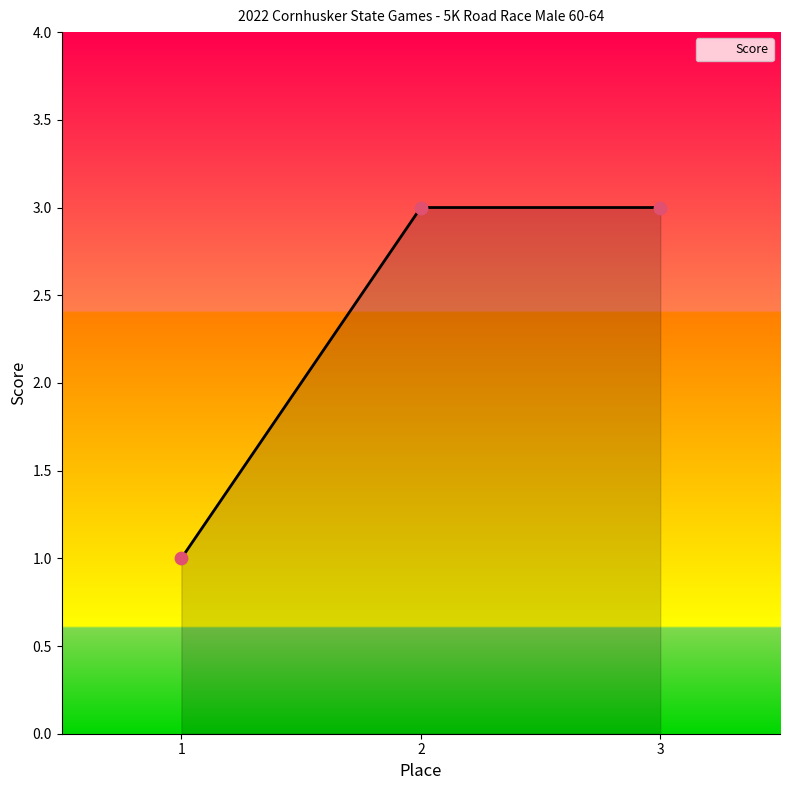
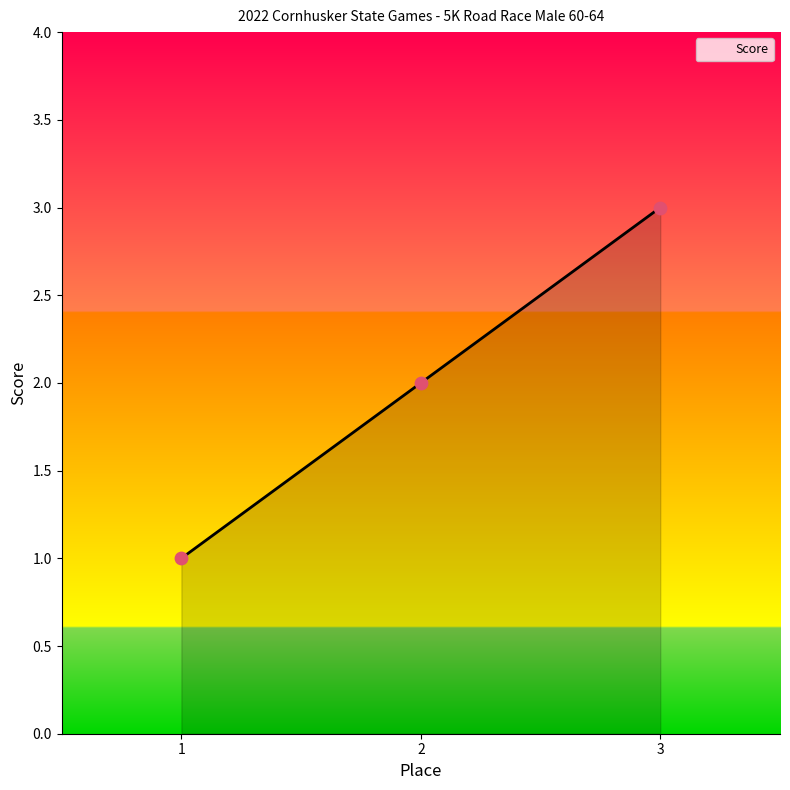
  {
    "1": 1,
-   "2": 3,
+   "2": 2,
    "3": 3
  }
